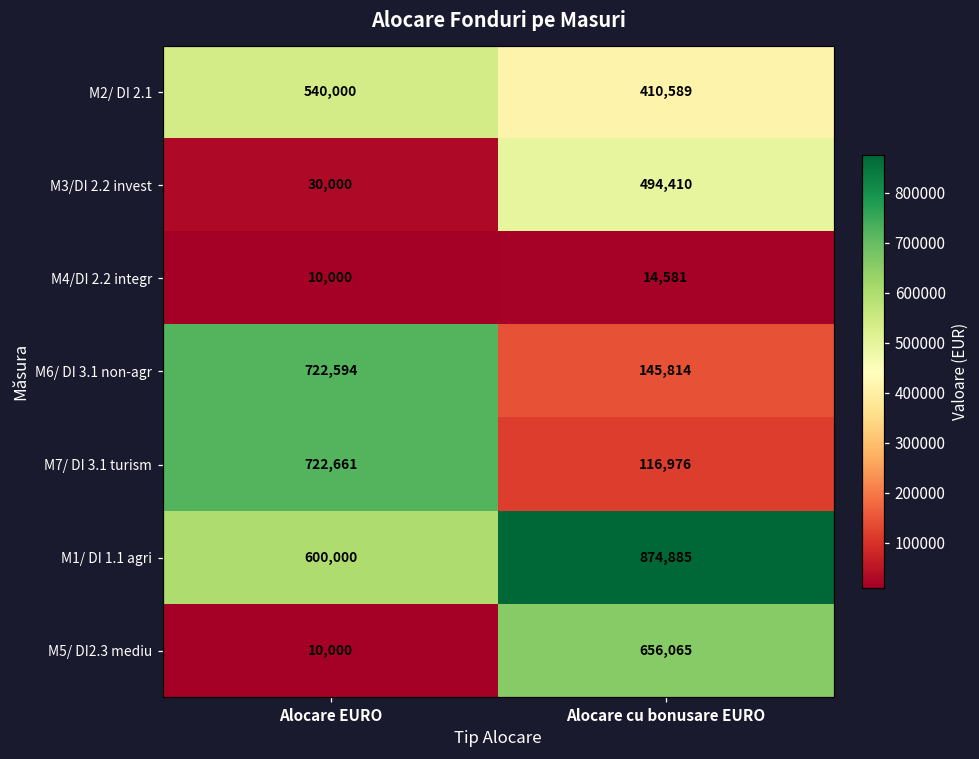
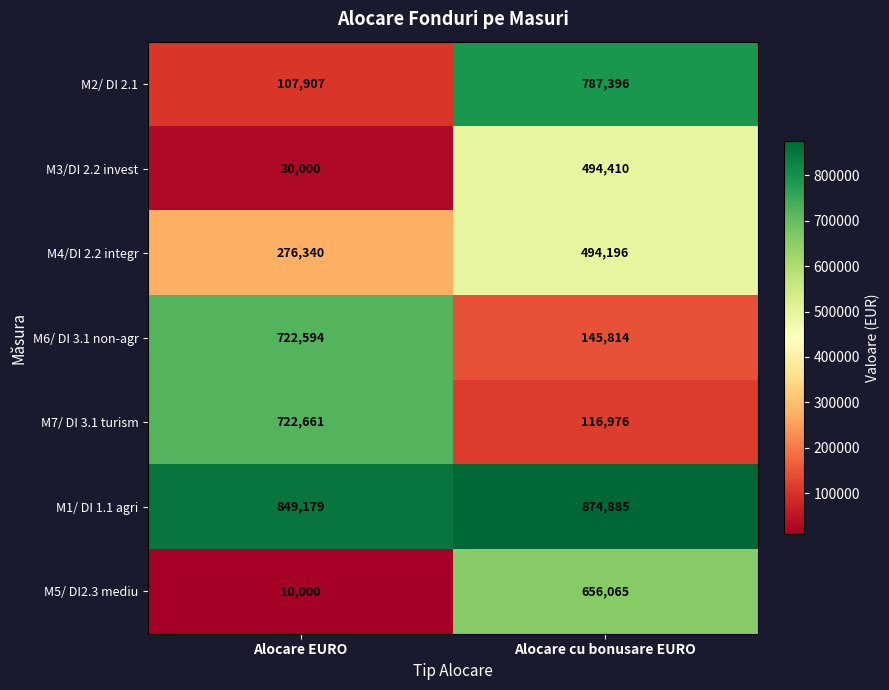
  {
    "M2/ DI 2.1": {
-     "Alocare EURO": "540,000",
-     "Alocare cu bonusare EURO": "410,589"
+     "Alocare EURO": "107,907",
+     "Alocare cu bonusare EURO": "787,396"
    },
    "M3/DI 2.2 invest": {
      "Alocare EURO": "30,000",
      "Alocare cu bonusare EURO": "494,410"
    },
    "M4/DI 2.2 integr": {
-     "Alocare EURO": "10,000",
-     "Alocare cu bonusare EURO": "14,581"
+     "Alocare EURO": "276,340",
+     "Alocare cu bonusare EURO": "494,196"
    },
    "M6/ DI 3.1 non-agr": {
      "Alocare EURO": "722,594",
      "Alocare cu bonusare EURO": "145,814"
    },
    "M7/ DI 3.1 turism": {
      "Alocare EURO": "722,661",
      "Alocare cu bonusare EURO": "116,976"
    },
    "M1/ DI 1.1 agri": {
-     "Alocare EURO": "600,000",
+     "Alocare EURO": "849,179",
      "Alocare cu bonusare EURO": "874,885"
    },
    "M5/ DI2.3 mediu": {
      "Alocare EURO": "10,000",
      "Alocare cu bonusare EURO": "656,065"
    }
  }
